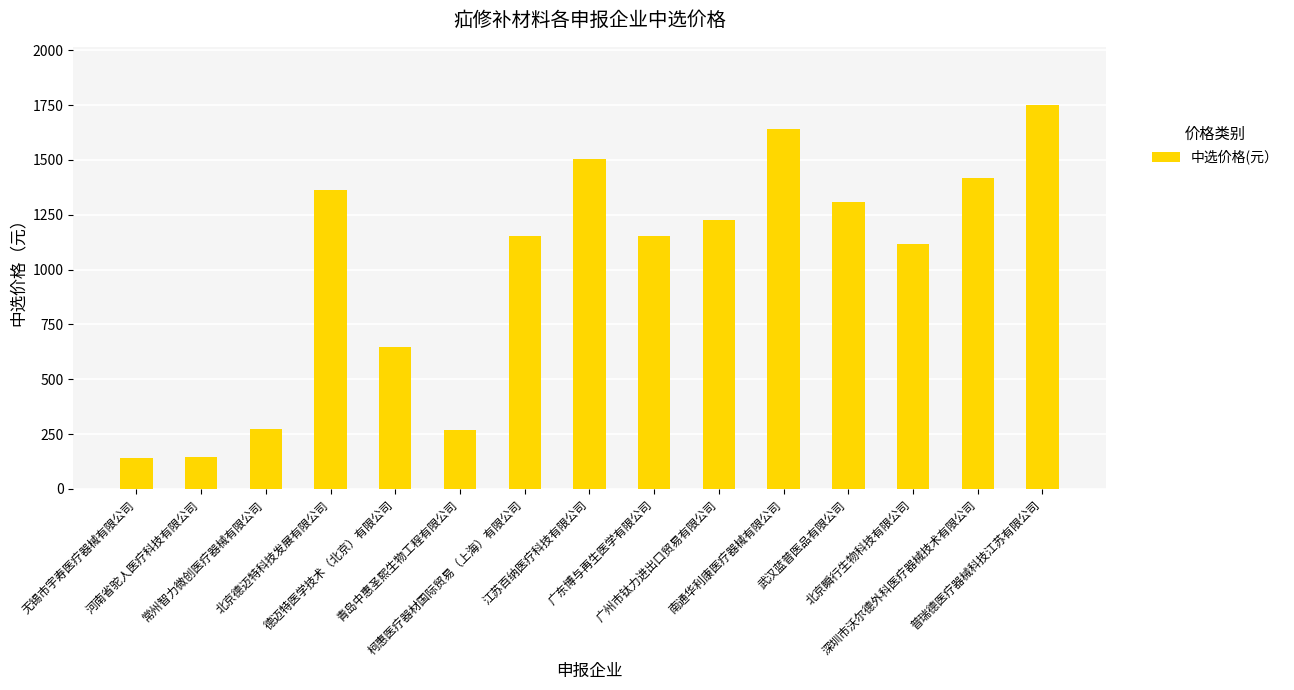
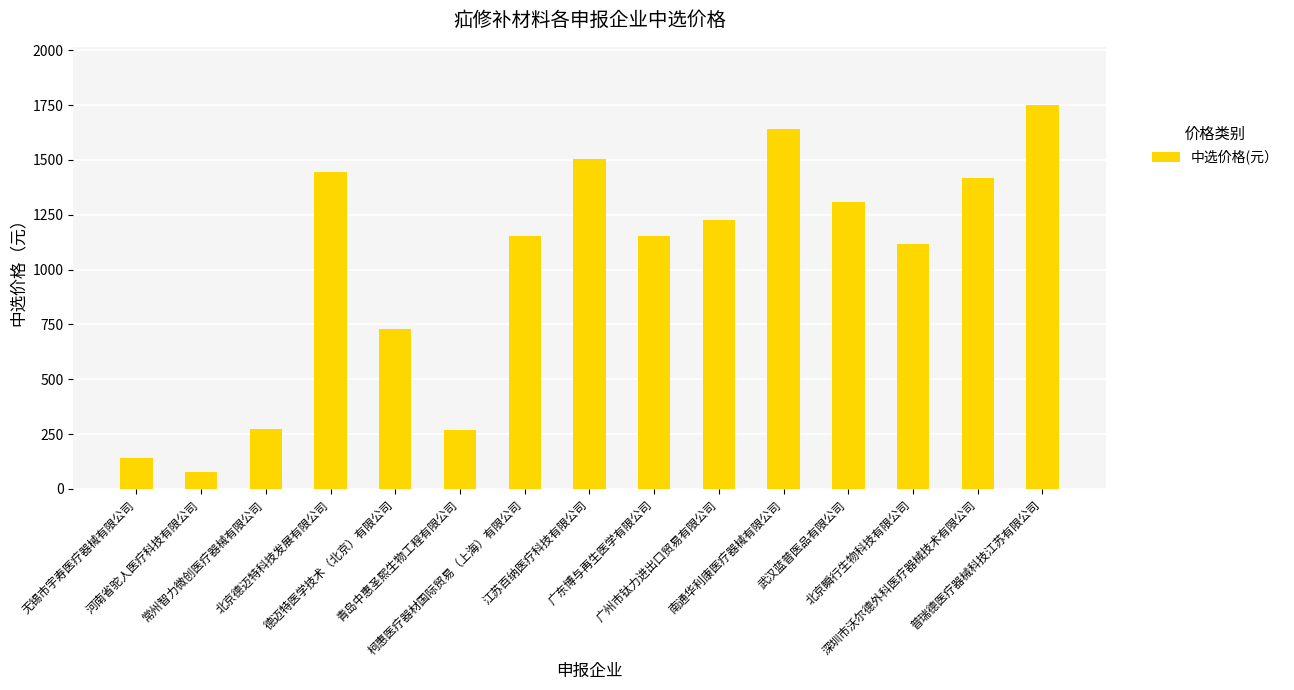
  {
    "无锡市宇寿医疗器械有限公司": 140,
-   "河南省驼人医疗科技有限公司": 150,
+   "河南省驼人医疗科技有限公司": 80,
    "常州智力微创医疗器械有限公司": 280,
-   "北京德迈特科技发展有限公司": 1360,
-   "德迈特医学技术（北京）有限公司": 650,
+   "北京德迈特科技发展有限公司": 1440,
+   "德迈特医学技术（北京）有限公司": 730,
    "青岛中惠圣熙生物工程有限公司": 270,
    "柯惠医疗器材国际贸易（上海）有限公司": 1150,
    "江苏百纳医疗科技有限公司": 1500,
    "广东博与再生医学有限公司": 1150,
    "广州市钛力进出口贸易有限公司": 1230,
    "南通华利康医疗器械有限公司": 1640,
    "武汉蓝普医品有限公司": 1310,
    "北京瞬行生物科技有限公司": 1120,
    "深圳市沃尔德外科医疗器械技术有限公司": 1420,
    "普瑞德医疗器械科技江苏有限公司": 1750
  }
